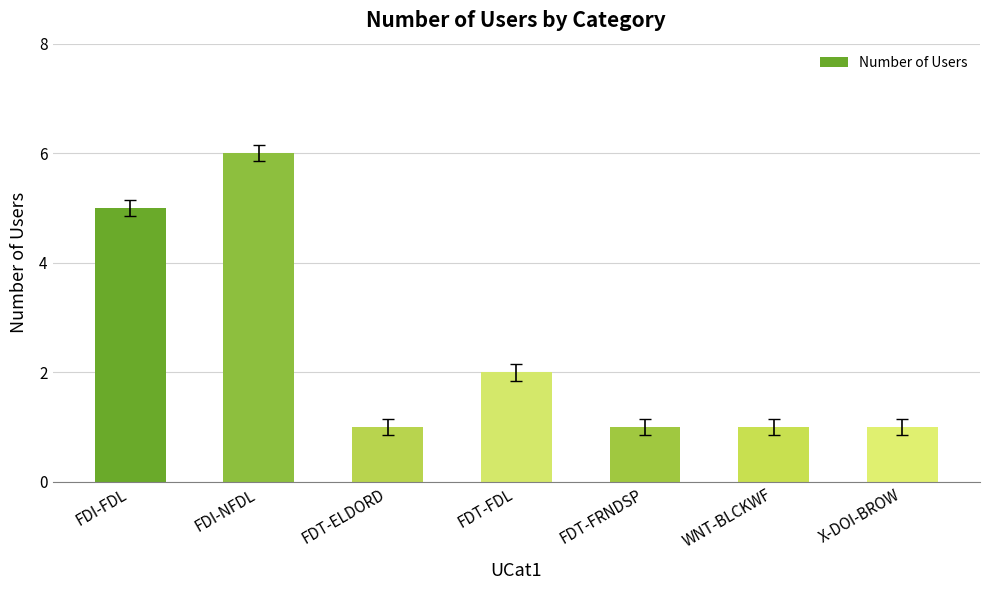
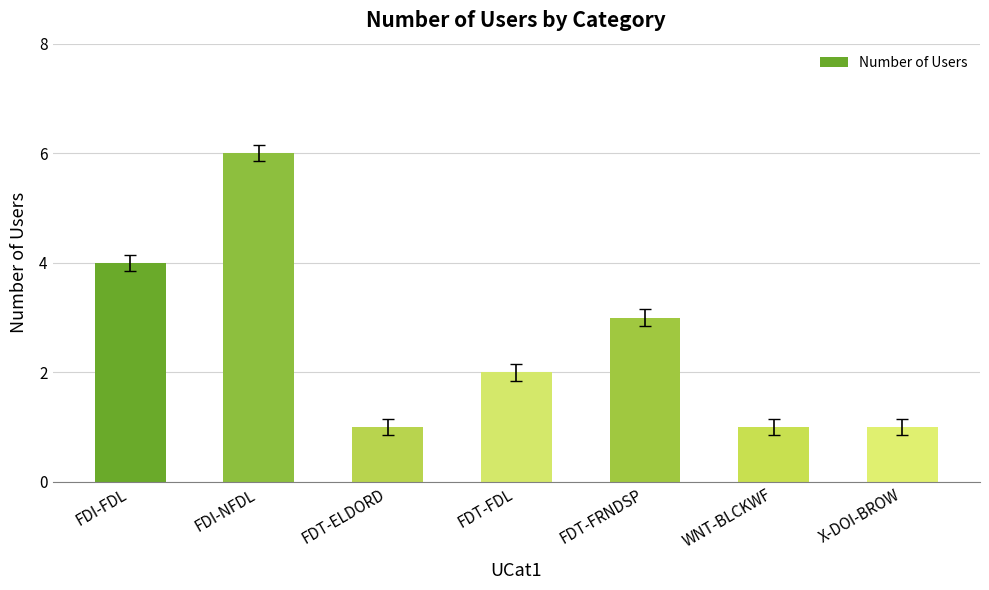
  {
    "Number of Users": {
-     "FDI-FDL": 5,
+     "FDI-FDL": 4,
      "FDI-NFDL": 6,
      "FDT-ELDORD": 1,
      "FDT-FDL": 2,
-     "FDT-FRNDSP": 1,
+     "FDT-FRNDSP": 3,
      "WNT-BLCKWF": 1,
      "X-DOI-BROW": 1
    }
  }
